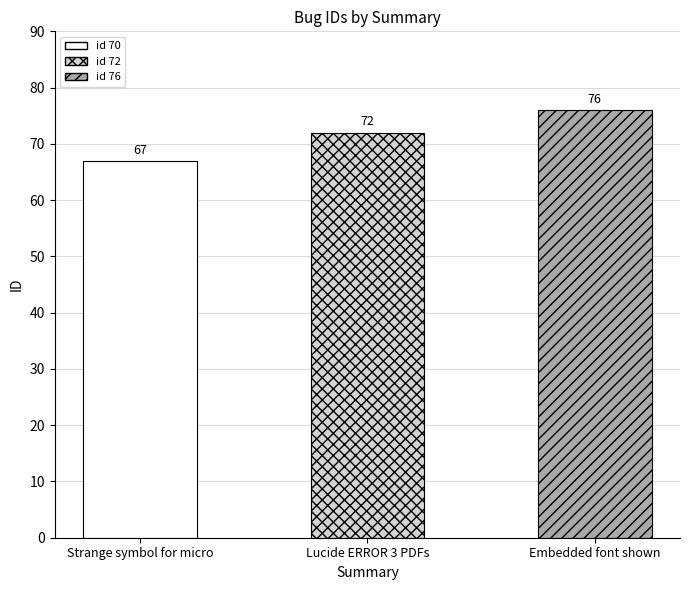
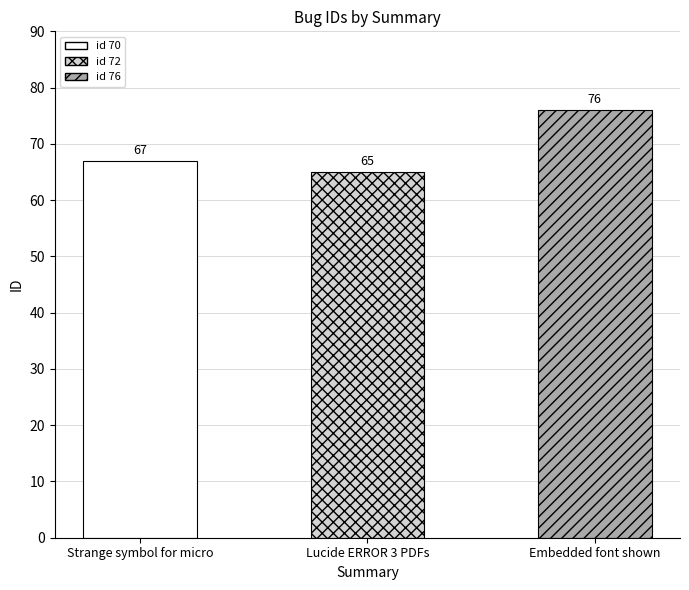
  {
    "Strange symbol for micro": 67,
-   "Lucide ERROR 3 PDFs": 72,
+   "Lucide ERROR 3 PDFs": 65,
    "Embedded font shown": 76
  }
